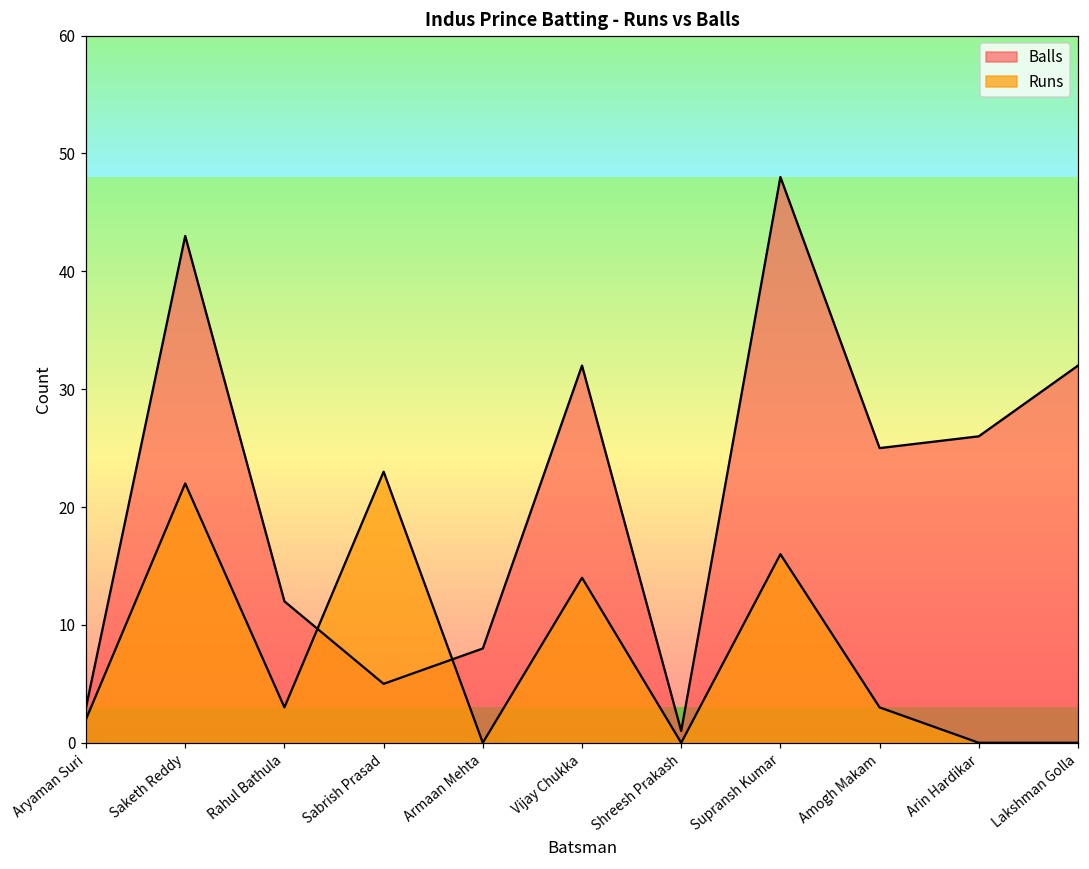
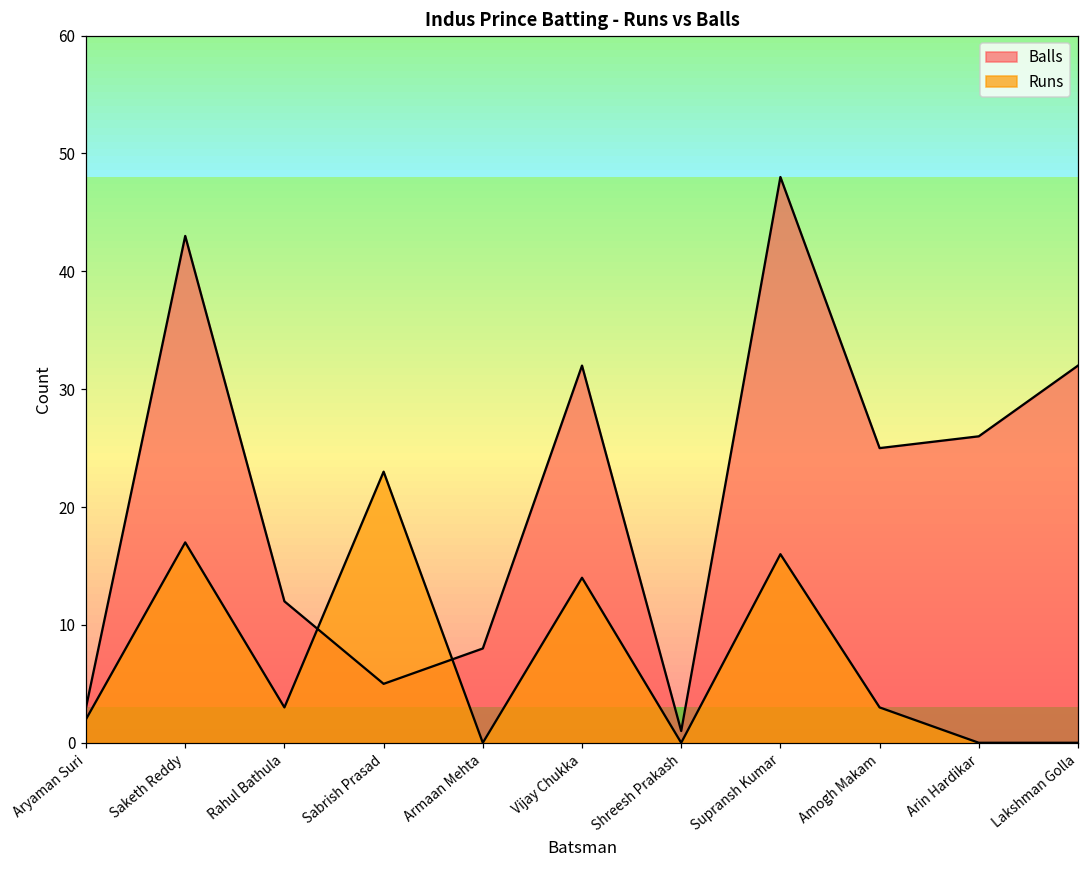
  {
    "Balls": {
      "Aryaman Suri": 3,
      "Saketh Reddy": 43,
      "Rahul Bathula": 12,
      "Sabrish Prasad": 5,
      "Armaan Mehta": 8,
      "Vijay Chukka": 32,
      "Shreesh Prakash": 1,
      "Supransh Kumar": 48,
      "Amogh Makam": 25,
      "Arin Hardikar": 26,
      "Lakshman Golla": 32
    },
    "Runs": {
      "Aryaman Suri": 2,
-     "Saketh Reddy": 22,
+     "Saketh Reddy": 17,
      "Rahul Bathula": 3,
      "Sabrish Prasad": 23,
      "Armaan Mehta": 0,
      "Vijay Chukka": 14,
      "Shreesh Prakash": 0,
      "Supransh Kumar": 16,
      "Amogh Makam": 3,
      "Arin Hardikar": 0,
      "Lakshman Golla": 0
    }
  }
